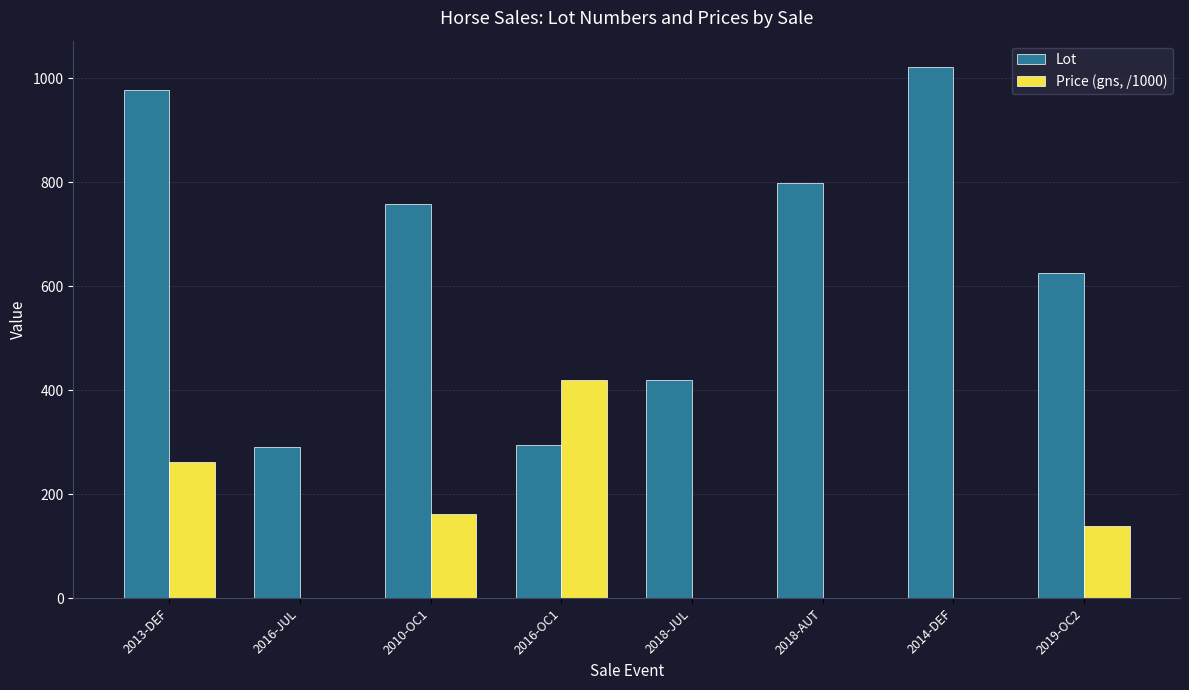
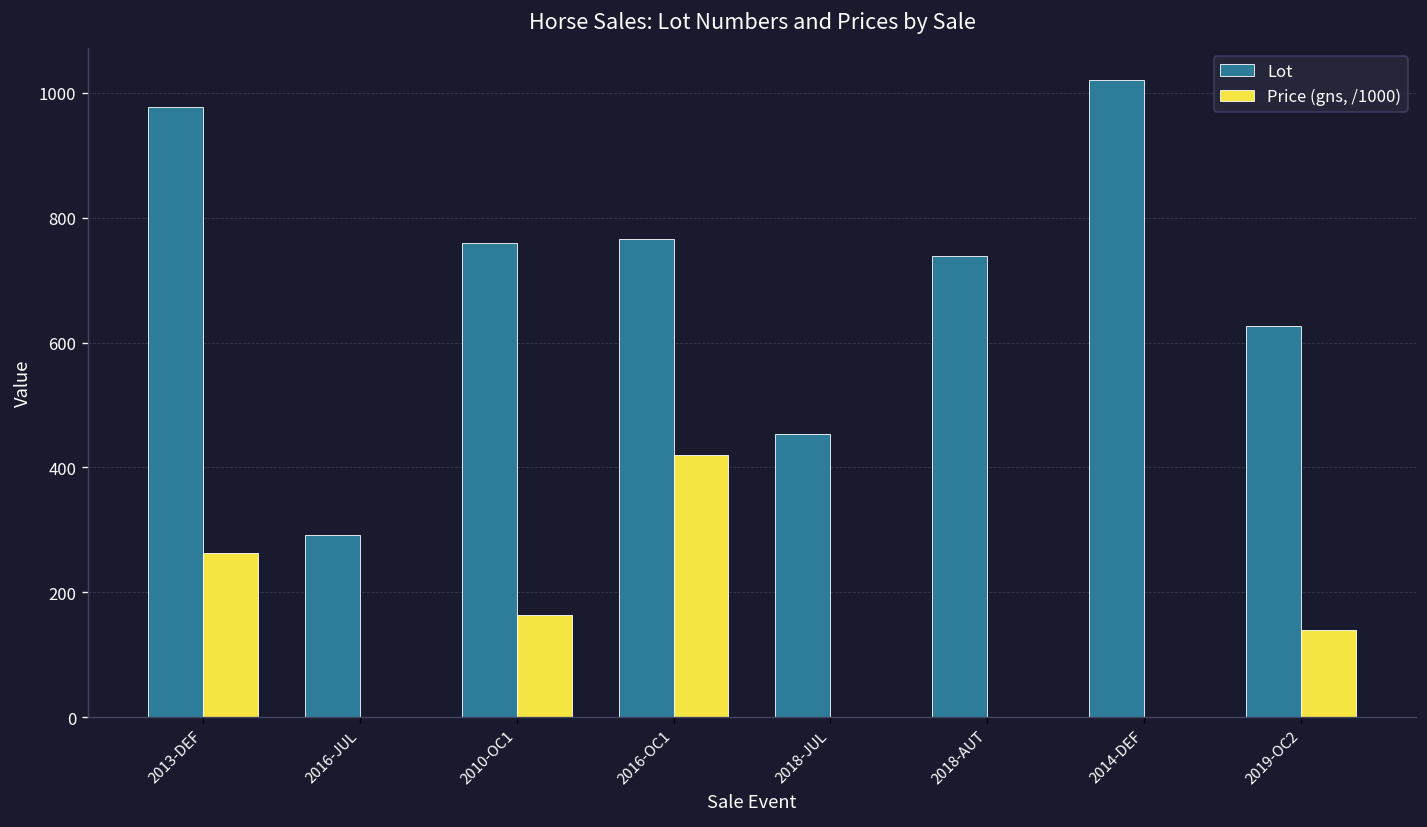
  {
    "Lot": {
      "2013-DEF": 980,
      "2016-JUL": 290,
      "2010-OC1": 760,
-     "2016-OC1": 300,
-     "2018-JUL": 420,
-     "2018-AUT": 800,
+     "2016-OC1": 770,
+     "2018-JUL": 450,
+     "2018-AUT": 740,
      "2014-DEF": 1020,
      "2019-OC2": 630
    },
    "Price (gns, /1000)": {
      "2013-DEF": 260,
      "2010-OC1": 160,
      "2016-OC1": 420,
      "2018-JUL": 0,
      "2018-AUT": 0,
      "2014-DEF": 0,
      "2019-OC2": 140
    }
  }
